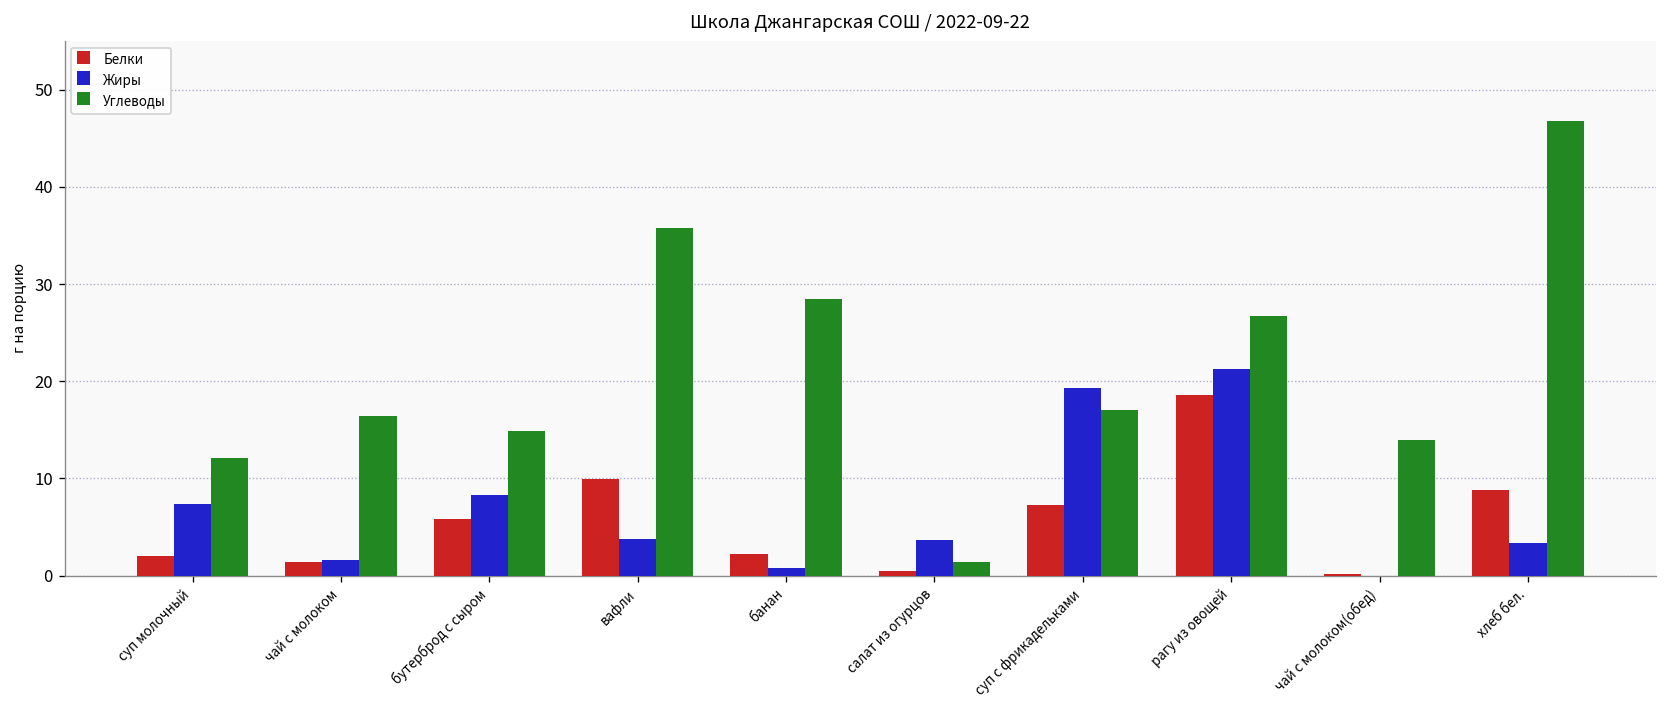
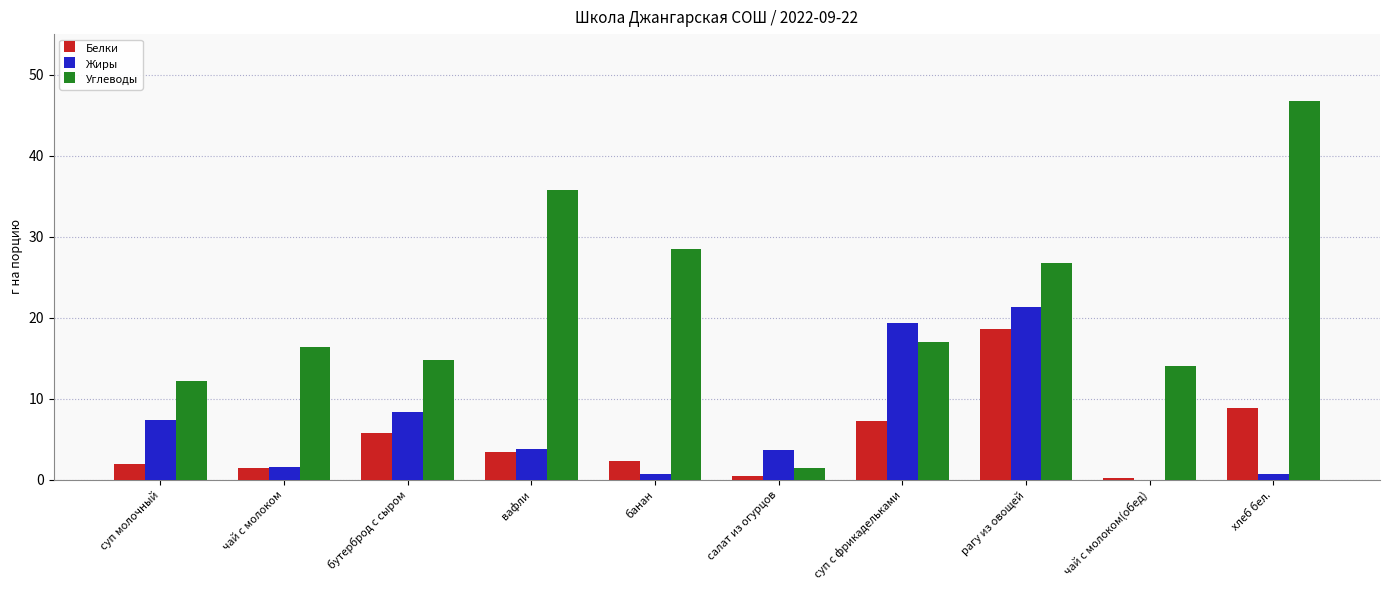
  {
    "Белки": {
      "суп молочный": 2,
      "чай с молоком": 1,
      "бутерброд с сыром": 6,
-     "вафли": 10,
+     "вафли": 3,
      "банан": 2,
      "салат из огурцов": 0,
      "суп с фрикадельками": 7,
      "рагу из овощей": 19,
      "хлеб бел.": 9
    },
    "Жиры": {
      "суп молочный": 7,
      "чай с молоком": 2,
      "бутерброд с сыром": 8,
      "вафли": 4,
      "банан": 1,
      "салат из огурцов": 4,
      "суп с фрикадельками": 19,
      "рагу из овощей": 21,
      "чай с молоком(обед)": 0,
-     "хлеб бел.": 3
+     "хлеб бел.": 1
    },
    "Углеводы": {
      "суп молочный": 12,
      "чай с молоком": 16,
      "бутерброд с сыром": 15,
      "вафли": 36,
      "банан": 29,
      "салат из огурцов": 1,
      "суп с фрикадельками": 17,
      "рагу из овощей": 27,
      "чай с молоком(обед)": 14,
      "хлеб бел.": 47
    }
  }
